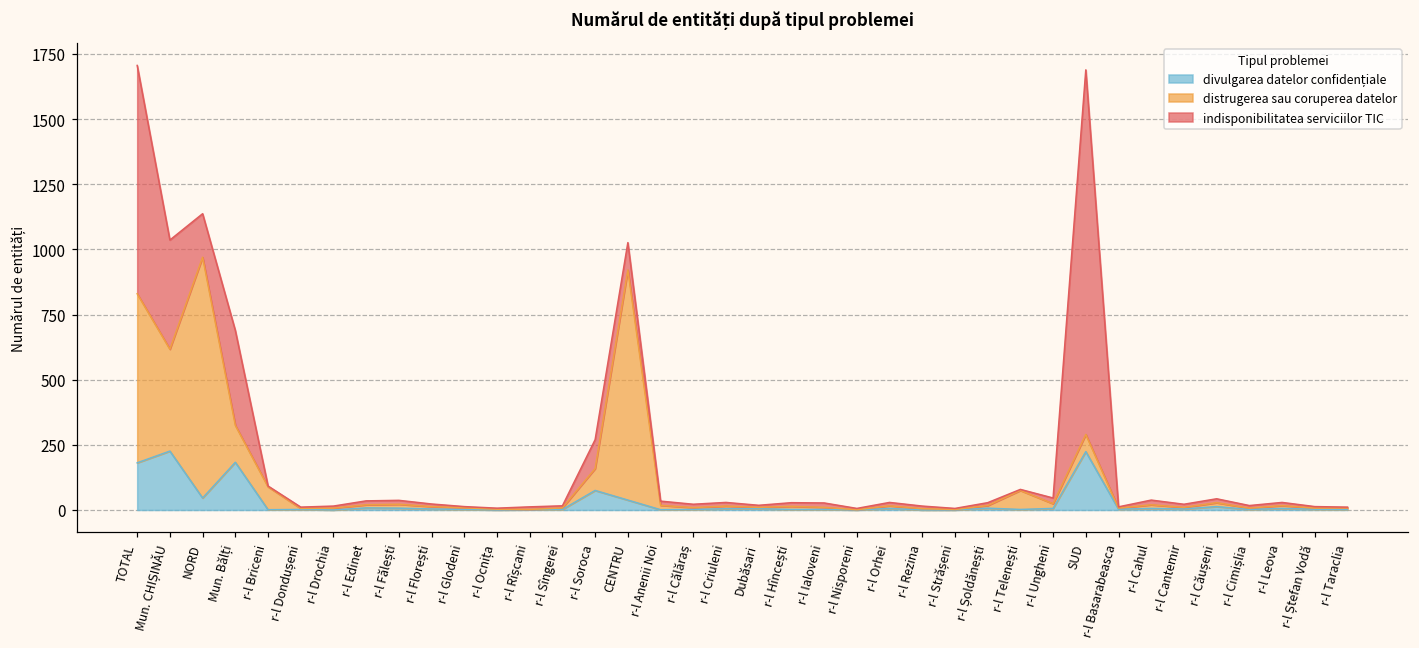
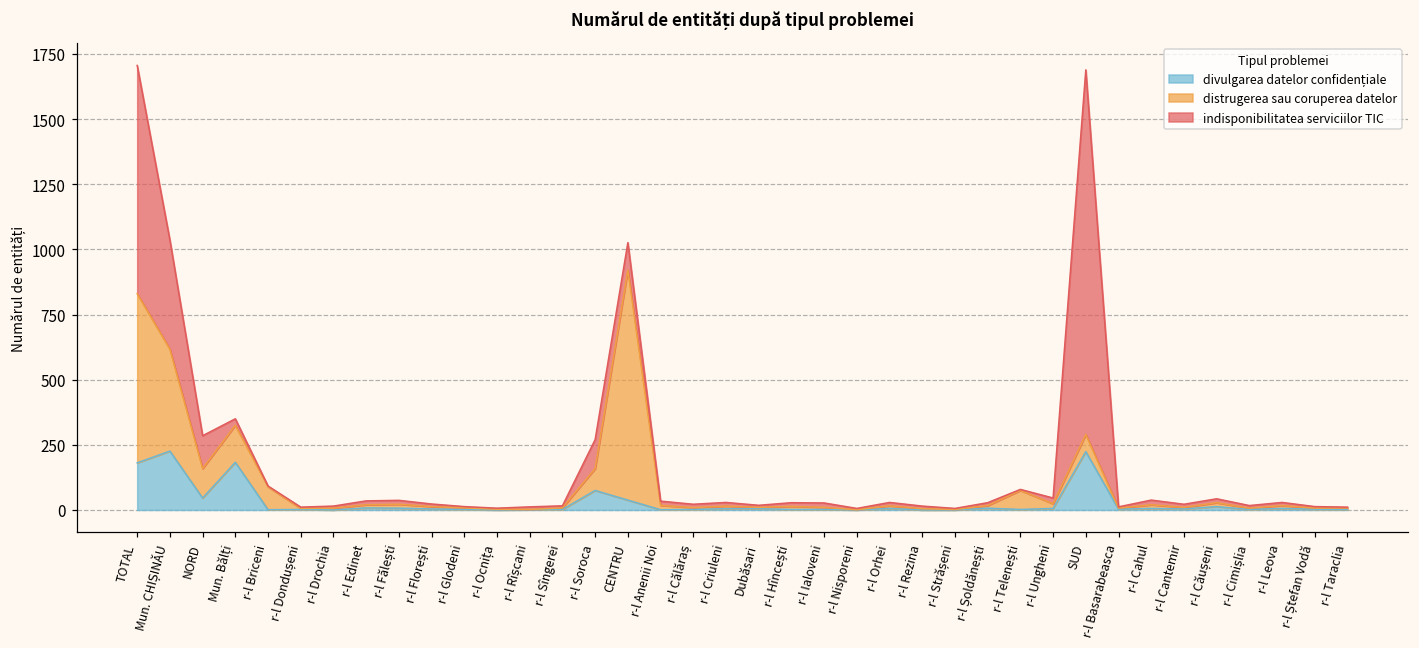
  {
    "divulgarea datelor confidențiale": {
      "TOTAL": 180,
      "Mun. CHIȘINĂU": 230,
      "NORD": 50,
      "Mun. Bălți": 180,
      "r-l Briceni": 0,
      "r-l Edinet": 10,
      "r-l Fălești": 10,
      "r-l Soroca": 80,
      "CENTRU": 40,
      "r-l Anenii Noi": 0,
      "r-l Hîncești": 0,
      "r-l Telenești": 0,
      "r-l Ungheni": 10,
      "SUD": 220,
      "r-l Cahul": 10,
      "r-l Căușeni": 10,
      "r-l Leova": 10
    },
    "distrugerea sau coruperea datelor": {
      "TOTAL": 650,
      "Mun. CHIȘINĂU": 390,
-     "NORD": 920,
+     "NORD": 110,
      "Mun. Bălți": 140,
      "r-l Edinet": 10,
      "r-l Fălești": 20,
      "r-l Soroca": 80,
      "CENTRU": 880,
      "r-l Anenii Noi": 20,
      "r-l Hîncești": 10,
      "r-l Ungheni": 20,
      "SUD": 70,
      "r-l Cahul": 10,
      "r-l Căușeni": 20,
      "r-l Leova": 10
    },
    "indisponibilitatea serviciilor TIC": {
      "TOTAL": 880,
      "Mun. CHIȘINĂU": 420,
-     "NORD": 170,
-     "Mun. Bălți": 360,
+     "NORD": 130,
+     "Mun. Bălți": 30,
      "r-l Edinet": 20,
      "r-l Fălești": 20,
      "r-l Soroca": 110,
      "CENTRU": 110,
      "r-l Anenii Noi": 20,
      "r-l Călăraș": 10,
      "r-l Criuleni": 10,
      "r-l Hîncești": 10,
      "r-l Ialoveni": 20,
      "r-l Orhei": 10,
      "r-l Șoldănești": 10,
      "r-l Ungheni": 20,
      "SUD": 1400,
      "r-l Cahul": 20,
      "r-l Cantemir": 10,
      "r-l Căușeni": 20,
      "r-l Leova": 10
    }
  }
